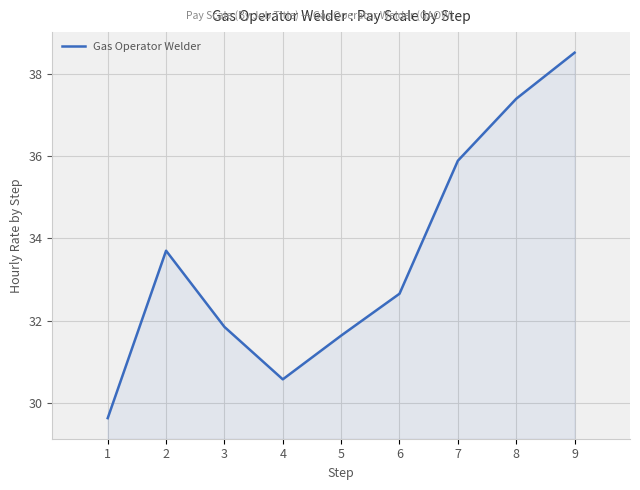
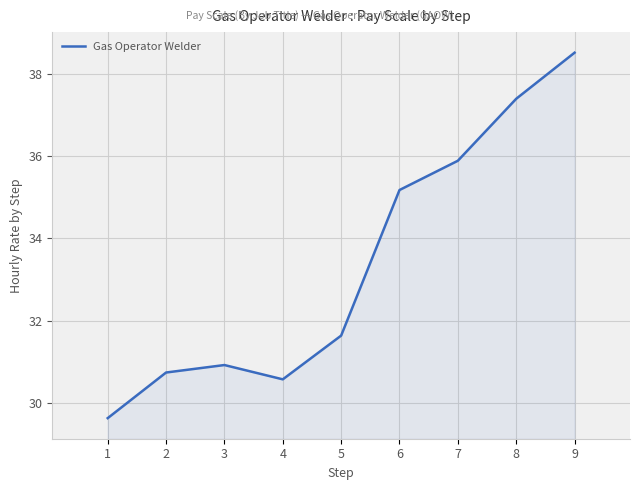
  {
    "1": 29.6,
-   "2": 33.7,
-   "3": 31.8,
+   "2": 30.7,
+   "3": 30.9,
    "4": 30.6,
    "5": 31.6,
-   "6": 32.7,
+   "6": 35.2,
    "7": 35.9,
    "8": 37.4,
    "9": 38.5
  }
